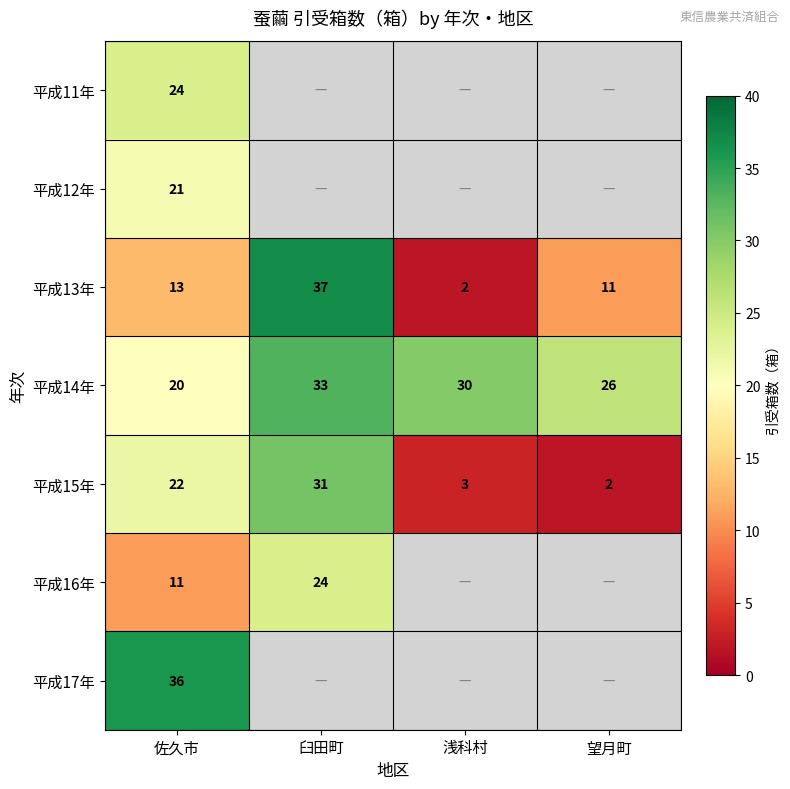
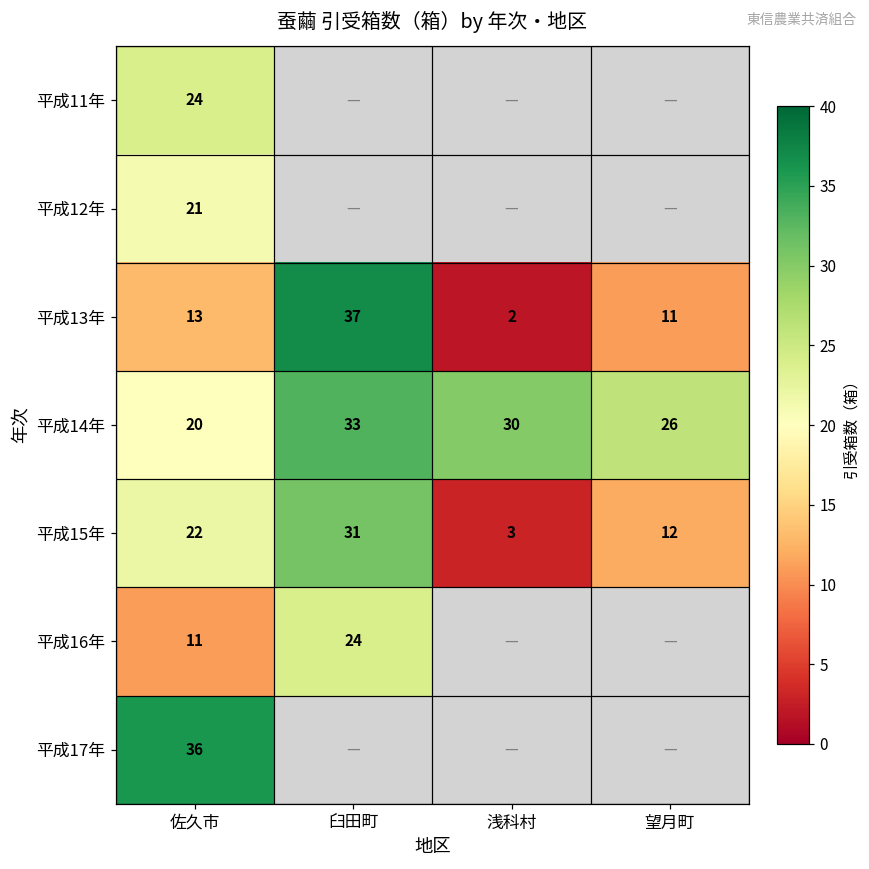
  {
    "平成11年": {
      "佐久市": 24
    },
    "平成12年": {
      "佐久市": 21
    },
    "平成13年": {
      "佐久市": 13,
      "臼田町": 37,
      "浅科村": 2,
      "望月町": 11
    },
    "平成14年": {
      "佐久市": 20,
      "臼田町": 33,
      "浅科村": 30,
      "望月町": 26
    },
    "平成15年": {
      "佐久市": 22,
      "臼田町": 31,
      "浅科村": 3,
-     "望月町": 2
+     "望月町": 12
    },
    "平成16年": {
      "佐久市": 11,
      "臼田町": 24
    },
    "平成17年": {
      "佐久市": 36
    }
  }
